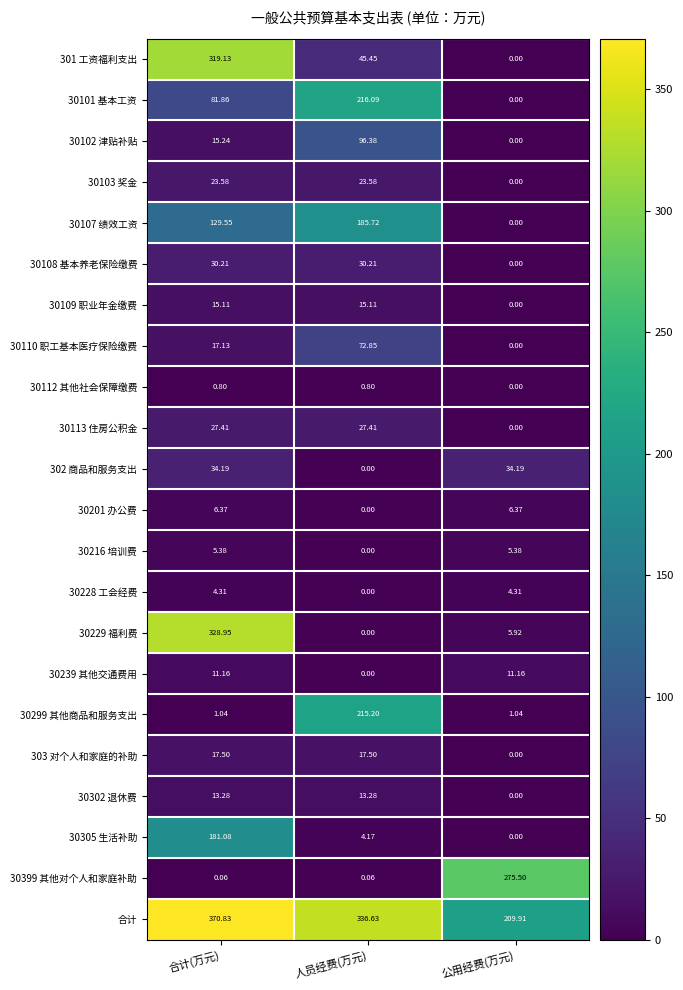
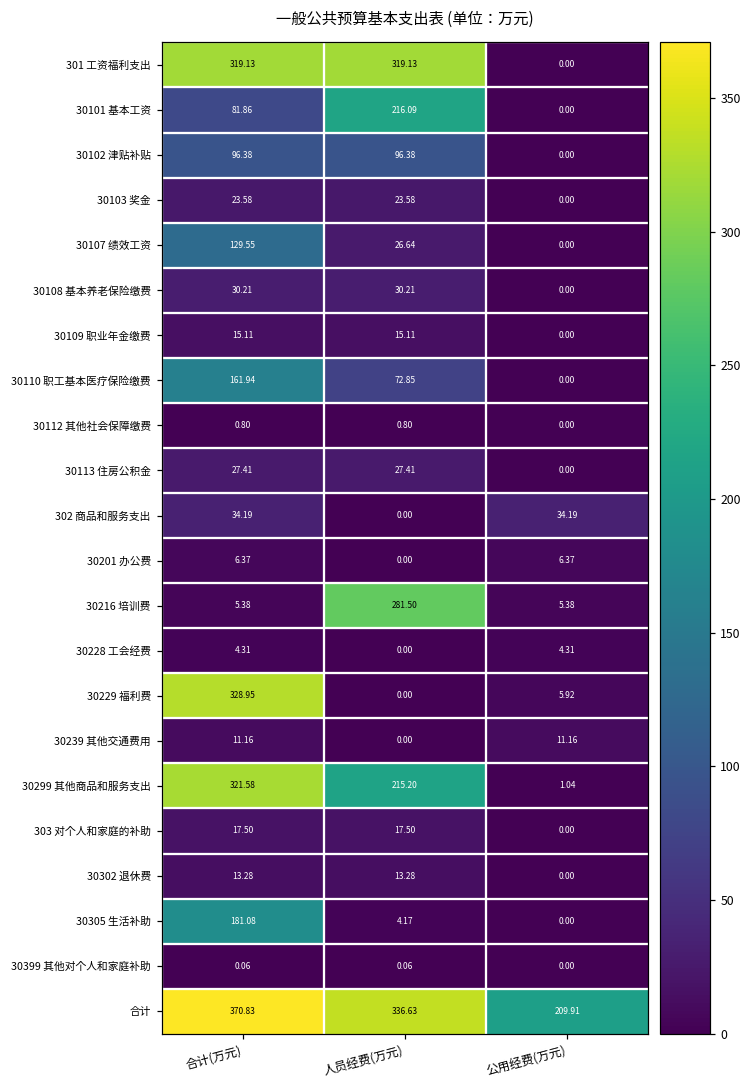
  {
    "301 工资福利支出": {
      "合计(万元)": 319.13,
-     "人员经费(万元)": 45.45,
+     "人员经费(万元)": 319.13,
      "公用经费(万元)": 0.00
    },
    "30101 基本工资": {
      "合计(万元)": 81.86,
      "人员经费(万元)": 216.09,
      "公用经费(万元)": 0.00
    },
    "30102 津贴补贴": {
-     "合计(万元)": 15.24,
+     "合计(万元)": 96.38,
      "人员经费(万元)": 96.38,
      "公用经费(万元)": 0.00
    },
    "30103 奖金": {
      "合计(万元)": 23.58,
      "人员经费(万元)": 23.58,
      "公用经费(万元)": 0.00
    },
    "30107 绩效工资": {
      "合计(万元)": 129.55,
-     "人员经费(万元)": 185.72,
+     "人员经费(万元)": 26.64,
      "公用经费(万元)": 0.00
    },
    "30108 基本养老保险缴费": {
      "合计(万元)": 30.21,
      "人员经费(万元)": 30.21,
      "公用经费(万元)": 0.00
    },
    "30109 职业年金缴费": {
      "合计(万元)": 15.11,
      "人员经费(万元)": 15.11,
      "公用经费(万元)": 0.00
    },
    "30110 职工基本医疗保险缴费": {
-     "合计(万元)": 17.13,
+     "合计(万元)": 161.94,
      "人员经费(万元)": 72.85,
      "公用经费(万元)": 0.00
    },
    "30112 其他社会保障缴费": {
      "合计(万元)": 0.80,
      "人员经费(万元)": 0.80,
      "公用经费(万元)": 0.00
    },
    "30113 住房公积金": {
      "合计(万元)": 27.41,
      "人员经费(万元)": 27.41,
      "公用经费(万元)": 0.00
    },
    "302 商品和服务支出": {
      "合计(万元)": 34.19,
      "人员经费(万元)": 0.00,
      "公用经费(万元)": 34.19
    },
    "30201 办公费": {
      "合计(万元)": 6.37,
      "人员经费(万元)": 0.00,
      "公用经费(万元)": 6.37
    },
    "30216 培训费": {
      "合计(万元)": 5.38,
-     "人员经费(万元)": 0.00,
+     "人员经费(万元)": 281.50,
      "公用经费(万元)": 5.38
    },
    "30228 工会经费": {
      "合计(万元)": 4.31,
      "人员经费(万元)": 0.00,
      "公用经费(万元)": 4.31
    },
    "30229 福利费": {
      "合计(万元)": 328.95,
      "人员经费(万元)": 0.00,
      "公用经费(万元)": 5.92
    },
    "30239 其他交通费用": {
      "合计(万元)": 11.16,
      "人员经费(万元)": 0.00,
      "公用经费(万元)": 11.16
    },
    "30299 其他商品和服务支出": {
-     "合计(万元)": 1.04,
+     "合计(万元)": 321.58,
      "人员经费(万元)": 215.20,
      "公用经费(万元)": 1.04
    },
    "303 对个人和家庭的补助": {
      "合计(万元)": 17.50,
      "人员经费(万元)": 17.50,
      "公用经费(万元)": 0.00
    },
    "30302 退休费": {
      "合计(万元)": 13.28,
      "人员经费(万元)": 13.28,
      "公用经费(万元)": 0.00
    },
    "30305 生活补助": {
      "合计(万元)": 181.08,
      "人员经费(万元)": 4.17,
      "公用经费(万元)": 0.00
    },
    "30399 其他对个人和家庭补助": {
      "合计(万元)": 0.06,
      "人员经费(万元)": 0.06,
-     "公用经费(万元)": 275.50
+     "公用经费(万元)": 0.00
    },
    "合计": {
      "合计(万元)": 370.83,
      "人员经费(万元)": 336.63,
      "公用经费(万元)": 209.91
    }
  }
